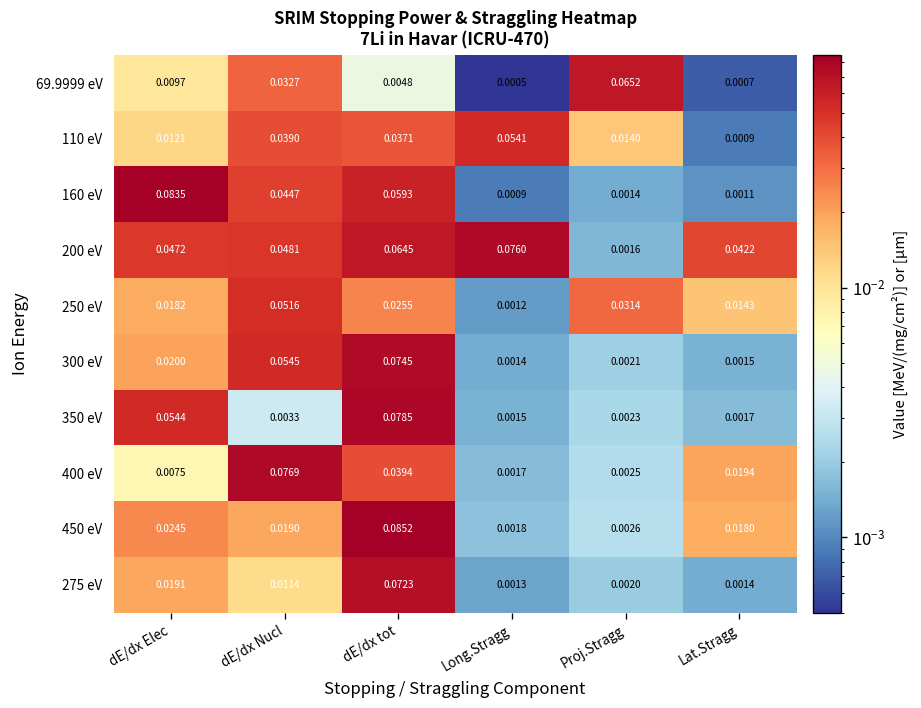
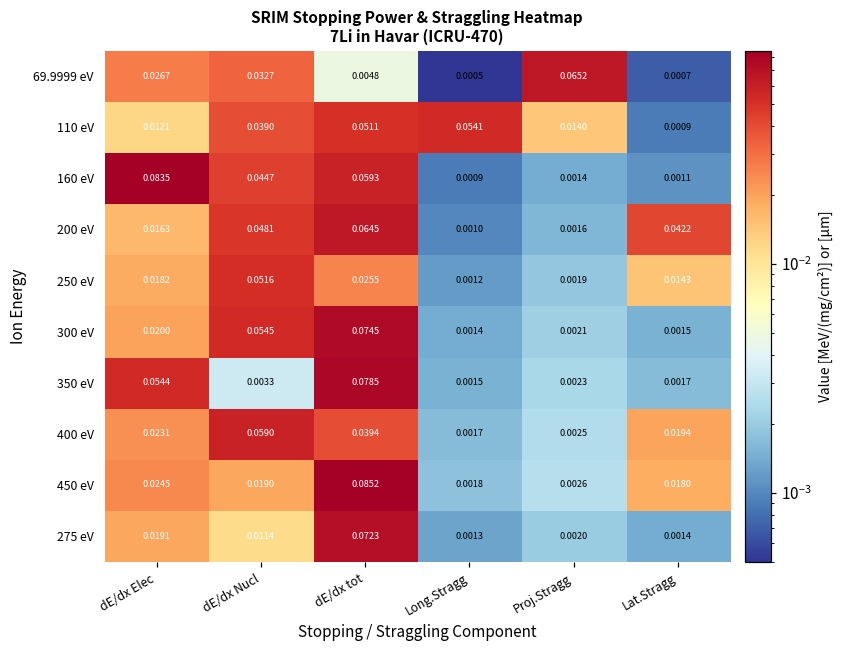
  {
    "69.9999 eV": {
-     "dE/dx Elec": 0.0097,
+     "dE/dx Elec": 0.0267,
      "dE/dx Nucl": 0.0327,
      "dE/dx tot": 0.0048,
      "Long.Stragg": 0.0005,
      "Proj.Stragg": 0.0652,
      "Lat.Stragg": 0.0007
    },
    "110 eV": {
      "dE/dx Elec": 0.0121,
      "dE/dx Nucl": 0.0390,
-     "dE/dx tot": 0.0371,
+     "dE/dx tot": 0.0511,
      "Long.Stragg": 0.0541,
      "Proj.Stragg": 0.0140,
      "Lat.Stragg": 0.0009
    },
    "160 eV": {
      "dE/dx Elec": 0.0835,
      "dE/dx Nucl": 0.0447,
      "dE/dx tot": 0.0593,
      "Long.Stragg": 0.0009,
      "Proj.Stragg": 0.0014,
      "Lat.Stragg": 0.0011
    },
    "200 eV": {
-     "dE/dx Elec": 0.0472,
+     "dE/dx Elec": 0.0163,
      "dE/dx Nucl": 0.0481,
      "dE/dx tot": 0.0645,
-     "Long.Stragg": 0.0760,
+     "Long.Stragg": 0.0010,
      "Proj.Stragg": 0.0016,
      "Lat.Stragg": 0.0422
    },
    "250 eV": {
      "dE/dx Elec": 0.0182,
      "dE/dx Nucl": 0.0516,
      "dE/dx tot": 0.0255,
      "Long.Stragg": 0.0012,
-     "Proj.Stragg": 0.0314,
+     "Proj.Stragg": 0.0019,
      "Lat.Stragg": 0.0143
    },
    "300 eV": {
      "dE/dx Elec": 0.0200,
      "dE/dx Nucl": 0.0545,
      "dE/dx tot": 0.0745,
      "Long.Stragg": 0.0014,
      "Proj.Stragg": 0.0021,
      "Lat.Stragg": 0.0015
    },
    "350 eV": {
      "dE/dx Elec": 0.0544,
      "dE/dx Nucl": 0.0033,
      "dE/dx tot": 0.0785,
      "Long.Stragg": 0.0015,
      "Proj.Stragg": 0.0023,
      "Lat.Stragg": 0.0017
    },
    "400 eV": {
-     "dE/dx Elec": 0.0075,
-     "dE/dx Nucl": 0.0769,
+     "dE/dx Elec": 0.0231,
+     "dE/dx Nucl": 0.0590,
      "dE/dx tot": 0.0394,
      "Long.Stragg": 0.0017,
      "Proj.Stragg": 0.0025,
      "Lat.Stragg": 0.0194
    },
    "450 eV": {
      "dE/dx Elec": 0.0245,
      "dE/dx Nucl": 0.0190,
      "dE/dx tot": 0.0852,
      "Long.Stragg": 0.0018,
      "Proj.Stragg": 0.0026,
      "Lat.Stragg": 0.0180
    },
    "275 eV": {
      "dE/dx Elec": 0.0191,
      "dE/dx Nucl": 0.0114,
      "dE/dx tot": 0.0723,
      "Long.Stragg": 0.0013,
      "Proj.Stragg": 0.0020,
      "Lat.Stragg": 0.0014
    }
  }
